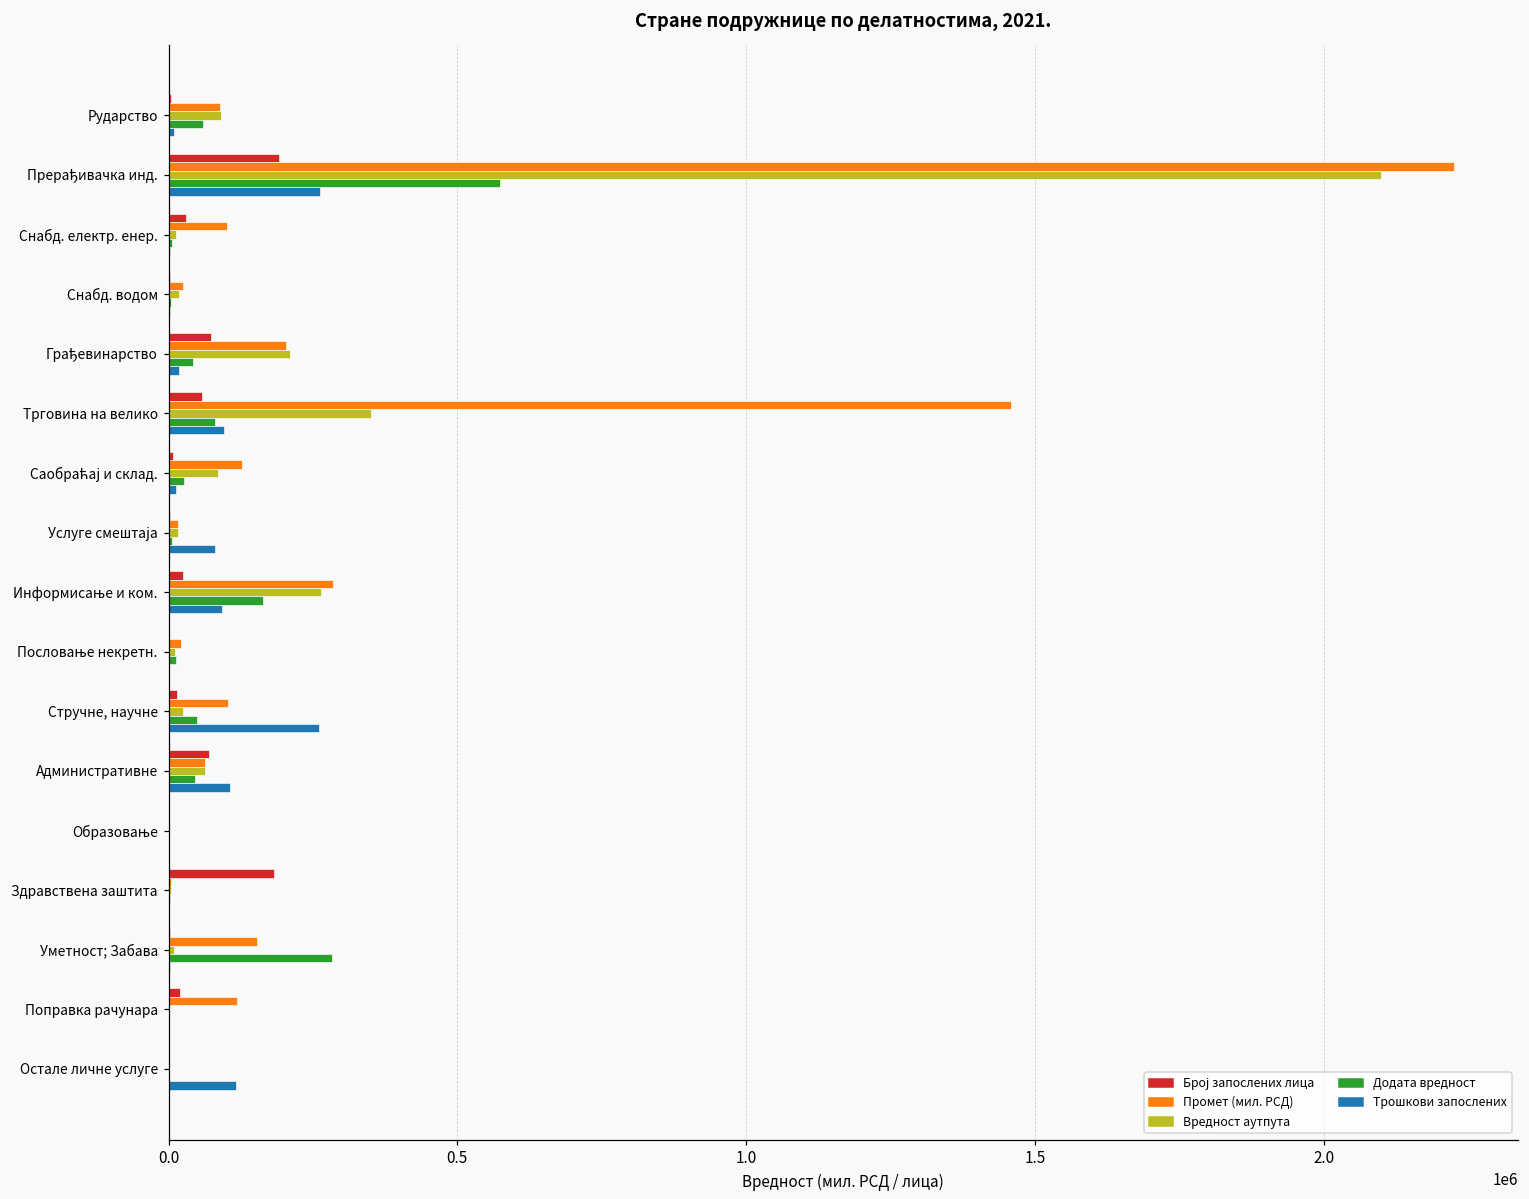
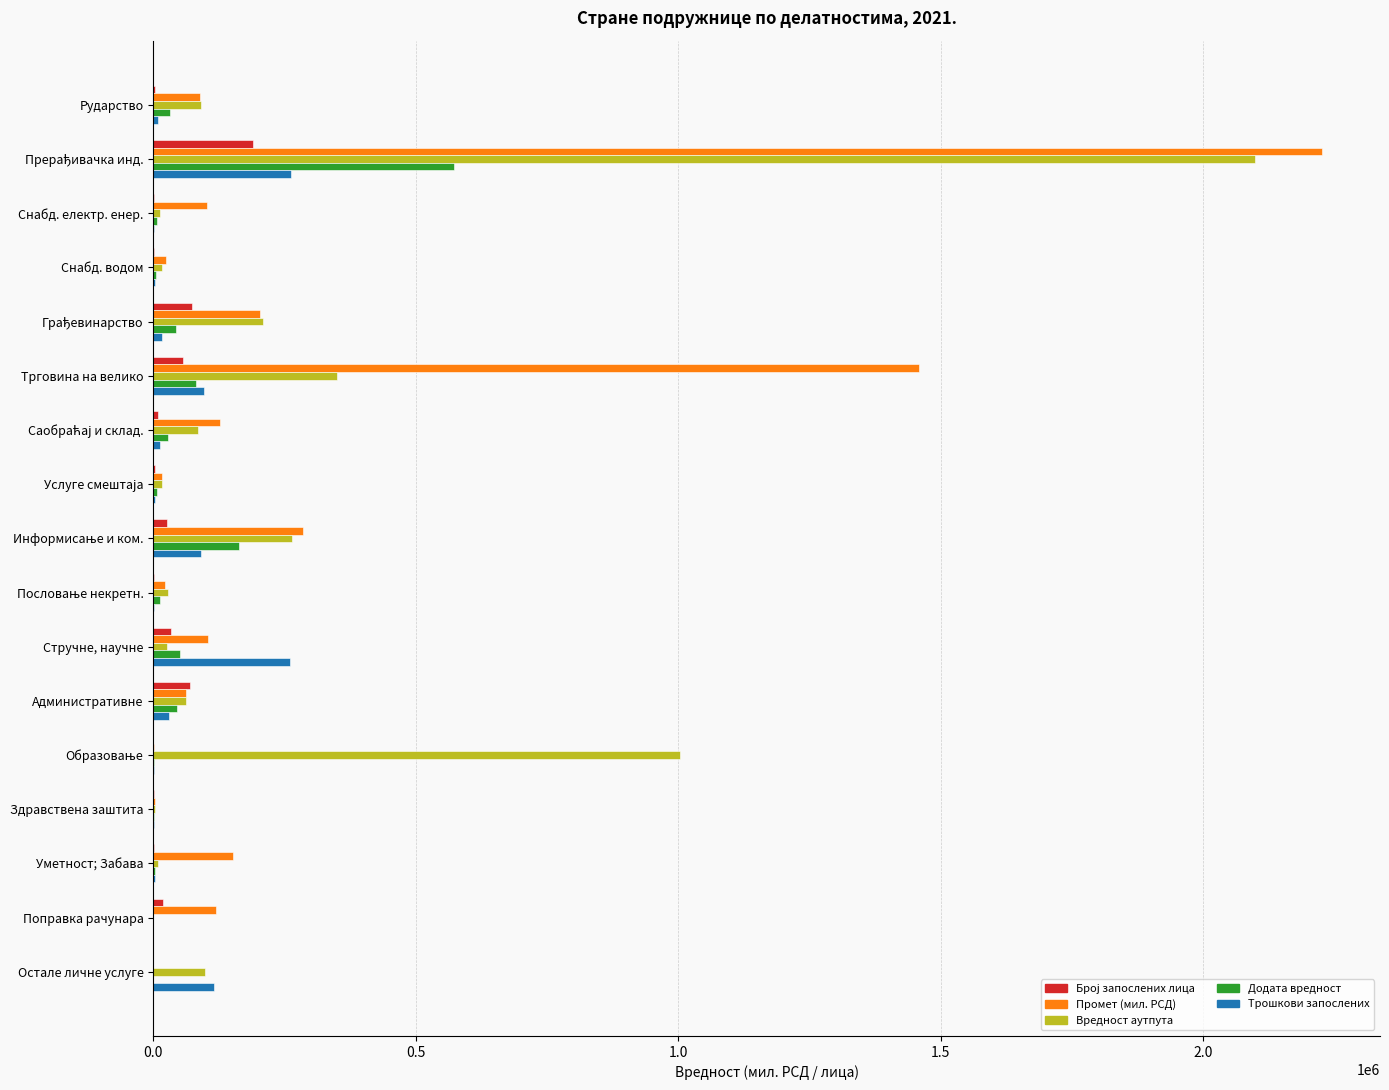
  {
    "Број запослених лица": {
      "Прерађивачка инд.": 190000,
-     "Снабд. електр. енер.": 30000,
+     "Снабд. електр. енер.": 0,
      "Грађевинарство": 70000,
      "Трговина на велико": 60000,
      "Саобраћај и склад.": 10000,
      "Информисање и ком.": 30000,
-     "Стручне, научне": 10000,
+     "Стручне, научне": 30000,
      "Административне": 70000,
-     "Здравствена заштита": 180000,
+     "Здравствена заштита": 0,
      "Поправка рачунара": 20000
    },
    "Промет (мил. РСД)": {
      "Рударство": 90000,
      "Прерађивачка инд.": 2230000,
      "Снабд. електр. енер.": 100000,
      "Снабд. водом": 20000,
      "Грађевинарство": 200000,
      "Трговина на велико": 1460000,
      "Саобраћај и склад.": 130000,
      "Услуге смештаја": 20000,
      "Информисање и ком.": 290000,
      "Пословање некретн.": 20000,
      "Стручне, научне": 100000,
      "Административне": 60000,
      "Уметност; Забава": 150000,
      "Поправка рачунара": 120000
    },
    "Вредност аутпута": {
      "Рударство": 90000,
      "Прерађивачка инд.": 2100000,
      "Снабд. електр. енер.": 10000,
      "Снабд. водом": 20000,
      "Грађевинарство": 210000,
      "Трговина на велико": 350000,
      "Саобраћај и склад.": 90000,
      "Услуге смештаја": 20000,
      "Информисање и ком.": 260000,
-     "Пословање некретн.": 10000,
+     "Пословање некретн.": 30000,
      "Стручне, научне": 30000,
      "Административне": 60000,
-     "Образовање": 0,
+     "Образовање": 1000000,
      "Уметност; Забава": 10000,
-     "Остале личне услуге": 0
+     "Остале личне услуге": 100000
    },
    "Додата вредност": {
-     "Рударство": 60000,
+     "Рударство": 30000,
      "Прерађивачка инд.": 570000,
      "Снабд. електр. енер.": 10000,
      "Снабд. водом": 10000,
      "Грађевинарство": 40000,
      "Трговина на велико": 80000,
      "Саобраћај и склад.": 30000,
      "Услуге смештаја": 10000,
      "Информисање и ком.": 160000,
      "Пословање некретн.": 10000,
      "Стручне, научне": 50000,
      "Административне": 50000,
-     "Уметност; Забава": 280000
+     "Уметност; Забава": 0
    },
    "Трошкови запослених": {
      "Рударство": 10000,
      "Прерађивачка инд.": 260000,
      "Грађевинарство": 20000,
      "Трговина на велико": 100000,
      "Саобраћај и склад.": 10000,
-     "Услуге смештаја": 80000,
+     "Услуге смештаја": 0,
      "Информисање и ком.": 90000,
      "Стручне, научне": 260000,
-     "Административне": 110000,
+     "Административне": 30000,
      "Остале личне услуге": 120000
    }
  }
